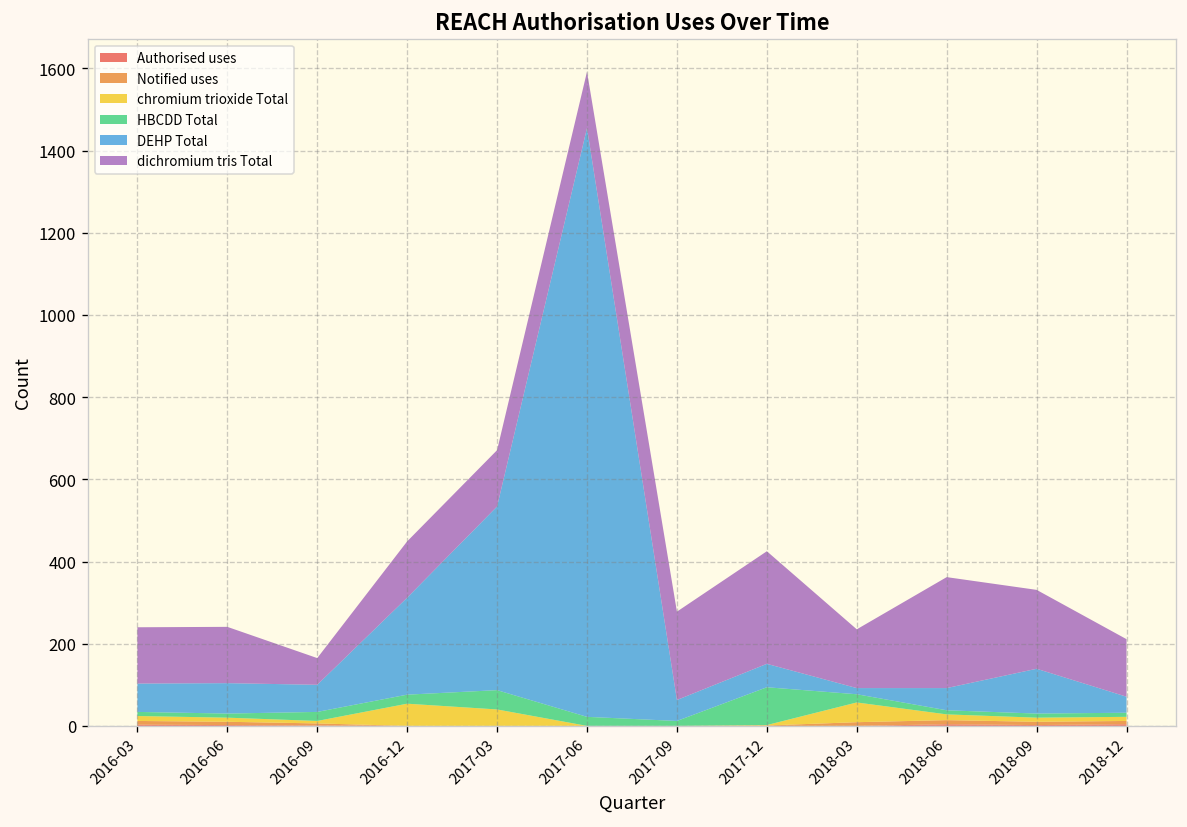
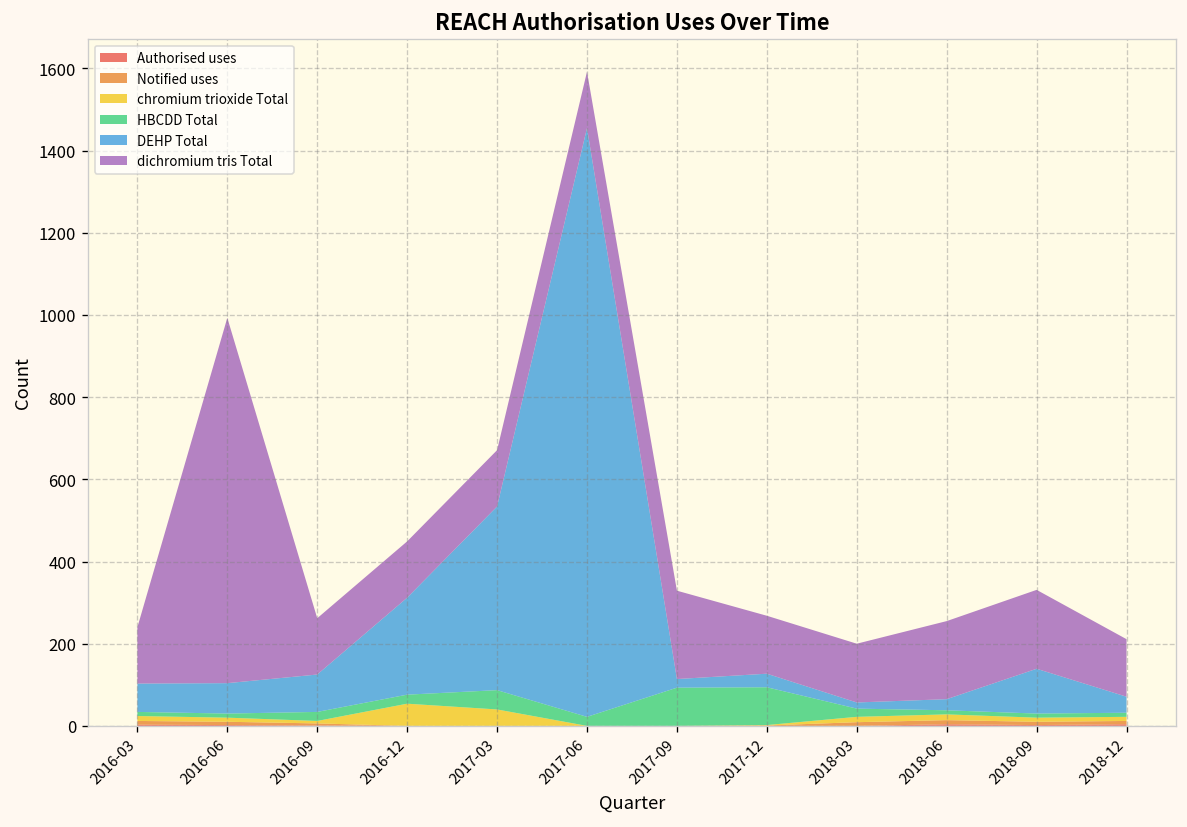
  {
    "chromium trioxide Total": {
      "2016-03": 10,
      "2016-06": 10,
      "2016-12": 50,
      "2017-03": 40,
-     "2018-03": 50,
+     "2018-03": 10,
      "2018-06": 10,
      "2018-09": 10,
      "2018-12": 10
    },
    "HBCDD Total": {
      "2016-03": 10,
      "2016-06": 10,
      "2016-09": 20,
      "2016-12": 20,
      "2017-03": 50,
      "2017-06": 20,
-     "2017-09": 10,
+     "2017-09": 90,
      "2017-12": 90,
      "2018-03": 20,
      "2018-06": 10,
      "2018-09": 10,
      "2018-12": 10
    },
    "DEHP Total": {
      "2016-03": 70,
      "2016-06": 70,
-     "2016-09": 70,
+     "2016-09": 90,
      "2016-12": 240,
      "2017-03": 450,
      "2017-06": 1430,
-     "2017-09": 50,
-     "2017-12": 60,
+     "2017-09": 20,
+     "2017-12": 30,
      "2018-03": 20,
-     "2018-06": 50,
+     "2018-06": 30,
      "2018-09": 110,
      "2018-12": 40
    },
    "dichromium tris Total": {
      "2016-03": 140,
-     "2016-06": 140,
-     "2016-09": 70,
+     "2016-06": 890,
+     "2016-09": 140,
      "2016-12": 140,
      "2017-03": 140,
      "2017-06": 140,
      "2017-09": 220,
-     "2017-12": 270,
+     "2017-12": 140,
      "2018-03": 140,
-     "2018-06": 270,
+     "2018-06": 190,
      "2018-09": 190,
      "2018-12": 140
    }
  }
